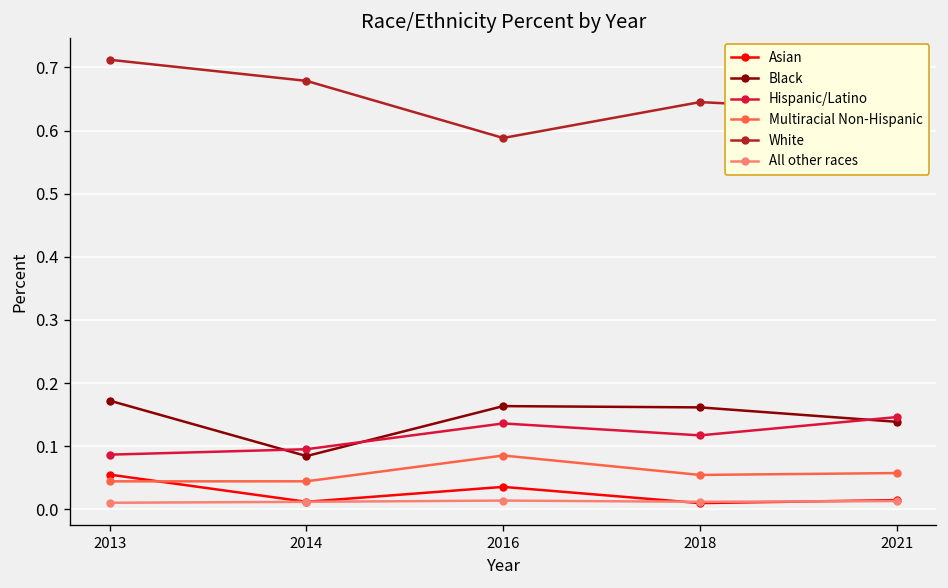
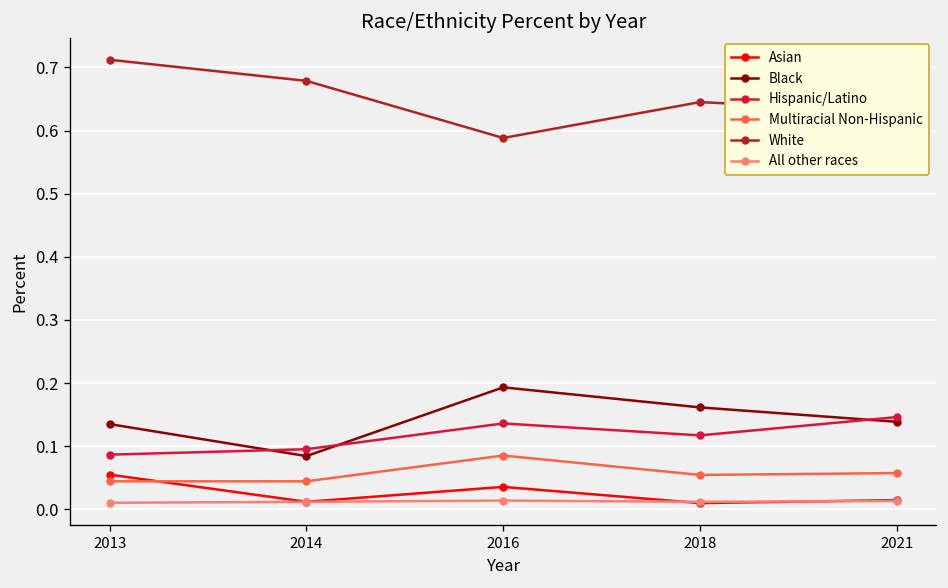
  {
    "Asian": {
      "2013": 0.05,
      "2016": 0.04
    },
    "Black": {
-     "2013": 0.17,
+     "2013": 0.13,
      "2014": 0.08,
-     "2016": 0.16,
+     "2016": 0.19,
      "2018": 0.16,
      "2021": 0.14
    }
  }
